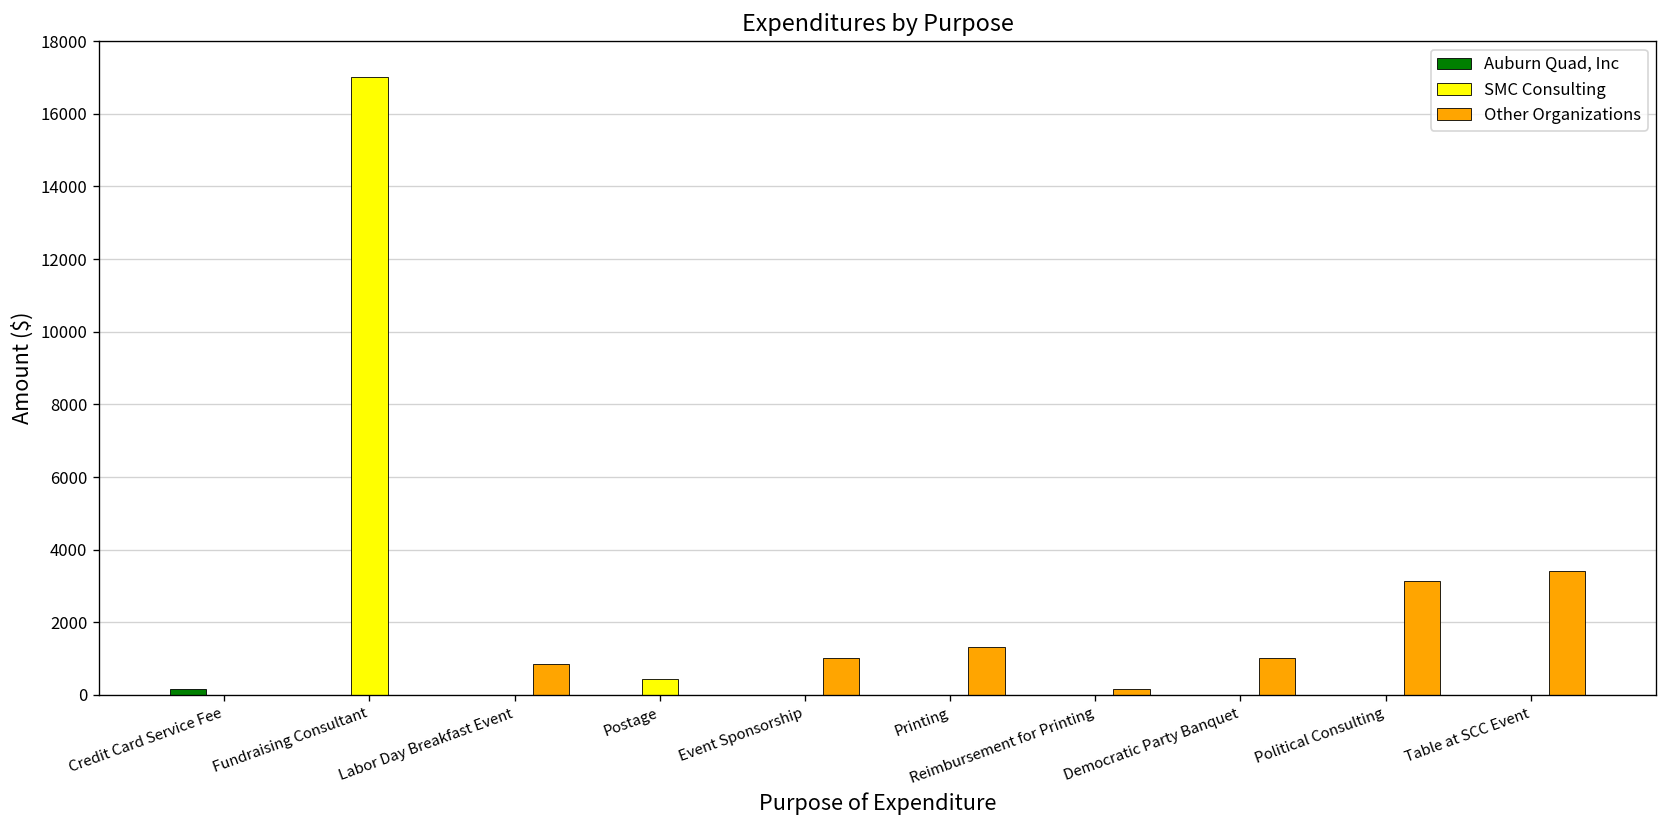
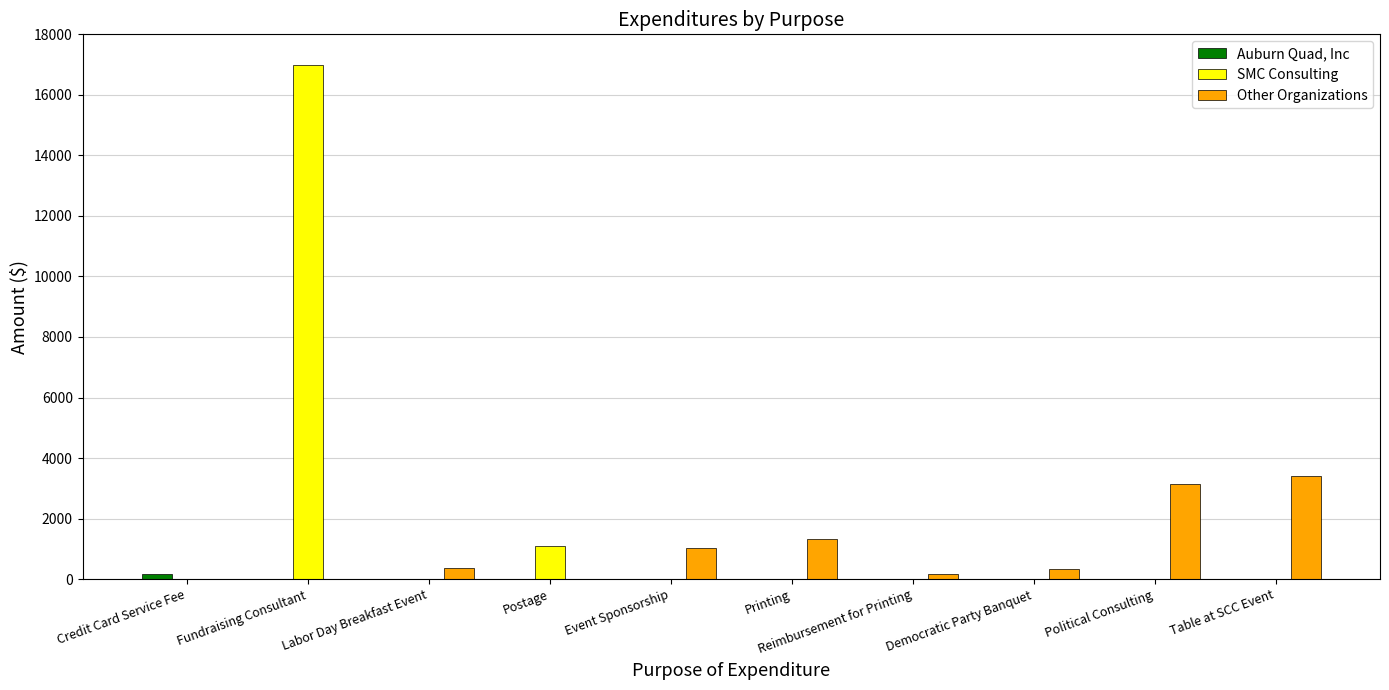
  {
    "Auburn Quad, Inc": {
      "Credit Card Service Fee": 200,
      "Fundraising Consultant": 0,
      "Labor Day Breakfast Event": 0,
      "Postage": 0,
      "Event Sponsorship": 0,
      "Printing": 0,
      "Reimbursement for Printing": 0,
      "Democratic Party Banquet": 0,
      "Political Consulting": 0,
      "Table at SCC Event": 0
    },
    "SMC Consulting": {
      "Credit Card Service Fee": 0,
      "Fundraising Consultant": 17000,
      "Labor Day Breakfast Event": 0,
-     "Postage": 400,
+     "Postage": 1100,
      "Event Sponsorship": 0,
      "Printing": 0,
      "Reimbursement for Printing": 0,
      "Democratic Party Banquet": 0,
      "Political Consulting": 0,
      "Table at SCC Event": 0
    },
    "Other Organizations": {
      "Credit Card Service Fee": 0,
      "Fundraising Consultant": 0,
-     "Labor Day Breakfast Event": 800,
+     "Labor Day Breakfast Event": 400,
      "Postage": 0,
      "Event Sponsorship": 1000,
      "Printing": 1300,
      "Reimbursement for Printing": 200,
-     "Democratic Party Banquet": 1000,
+     "Democratic Party Banquet": 300,
      "Political Consulting": 3100,
      "Table at SCC Event": 3400
    }
  }
